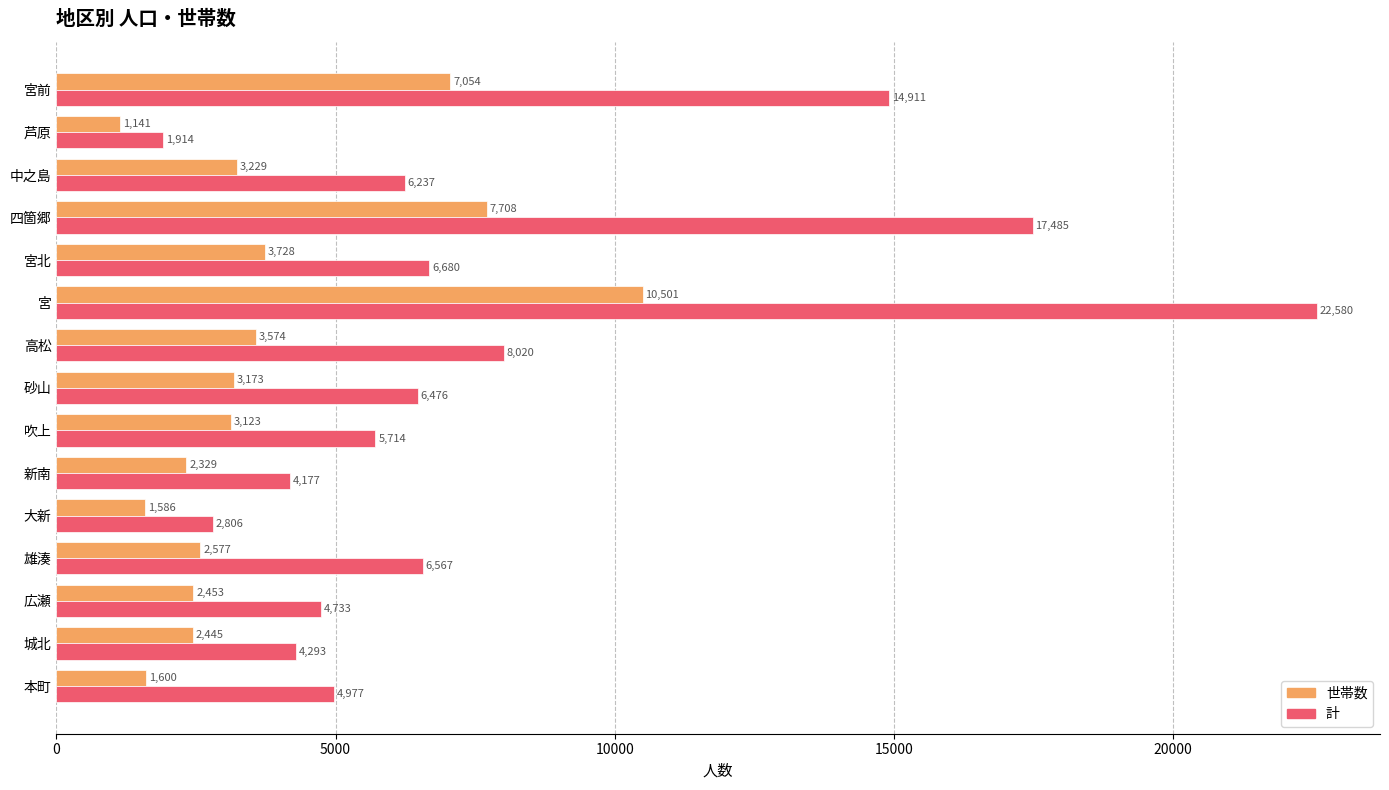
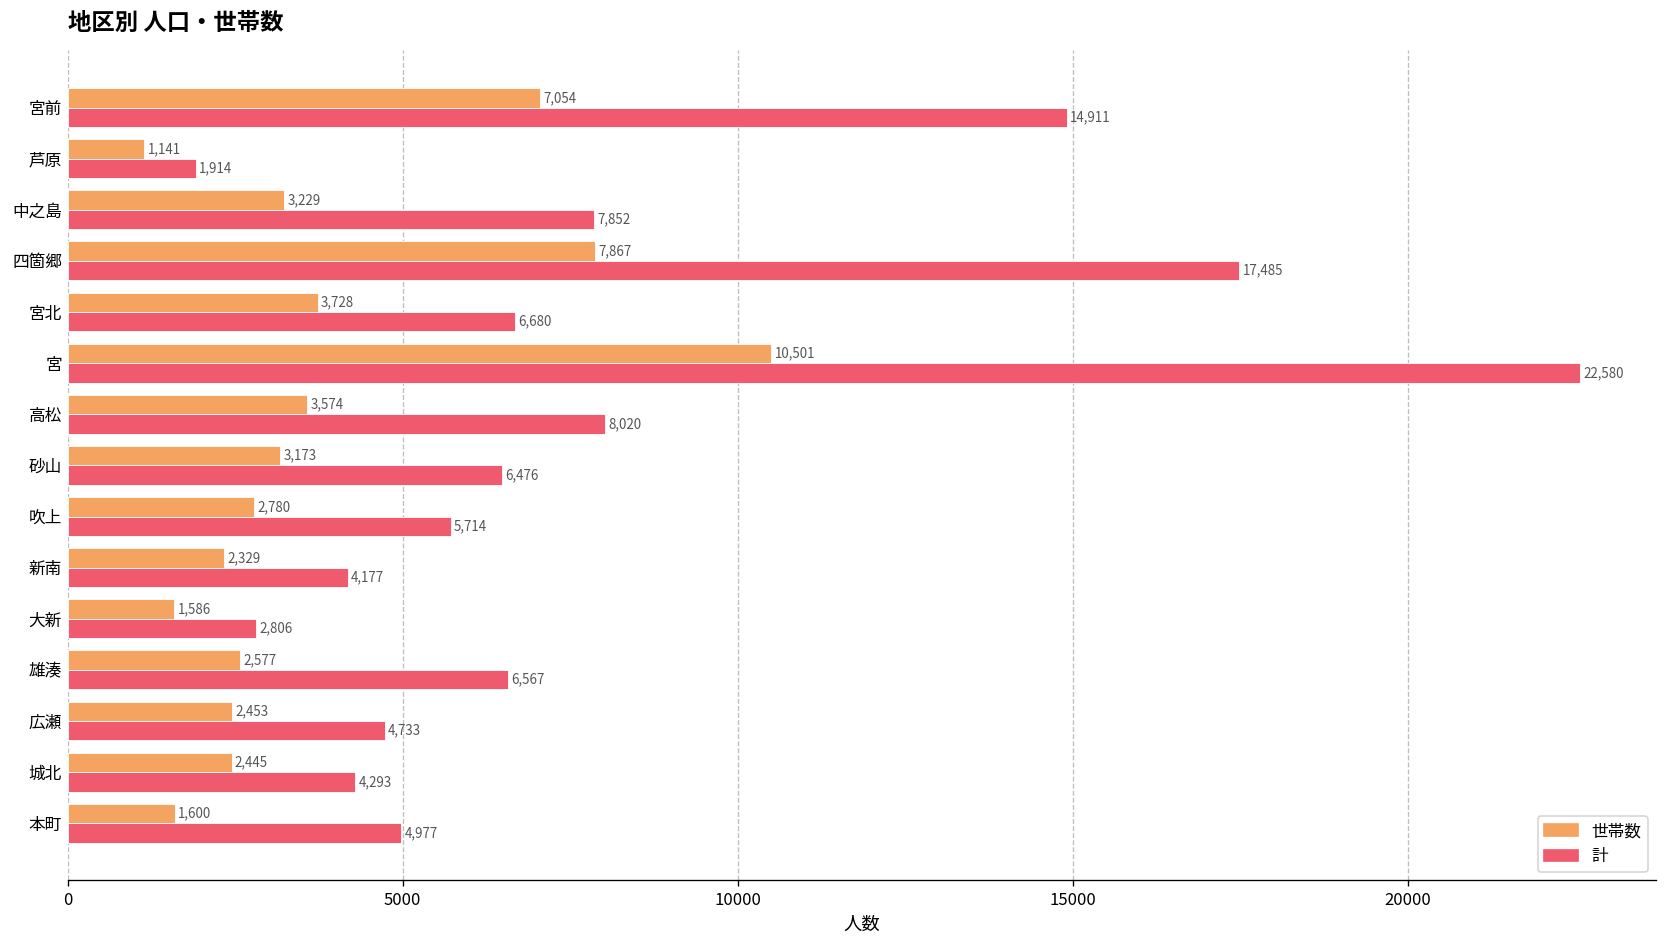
  {
    "世帯数": {
      "宮前": "7,054",
      "芦原": "1,141",
      "中之島": "3,229",
-     "四箇郷": "7,708",
+     "四箇郷": "7,867",
      "宮北": "3,728",
      "宮": "10,501",
      "高松": "3,574",
      "砂山": "3,173",
-     "吹上": "3,123",
+     "吹上": "2,780",
      "新南": "2,329",
      "大新": "1,586",
      "雄湊": "2,577",
      "広瀬": "2,453",
      "城北": "2,445",
      "本町": "1,600"
    },
    "計": {
      "宮前": "14,911",
      "芦原": "1,914",
-     "中之島": "6,237",
+     "中之島": "7,852",
      "四箇郷": "17,485",
      "宮北": "6,680",
      "宮": "22,580",
      "高松": "8,020",
      "砂山": "6,476",
      "吹上": "5,714",
      "新南": "4,177",
      "大新": "2,806",
      "雄湊": "6,567",
      "広瀬": "4,733",
      "城北": "4,293",
      "本町": "4,977"
    }
  }
